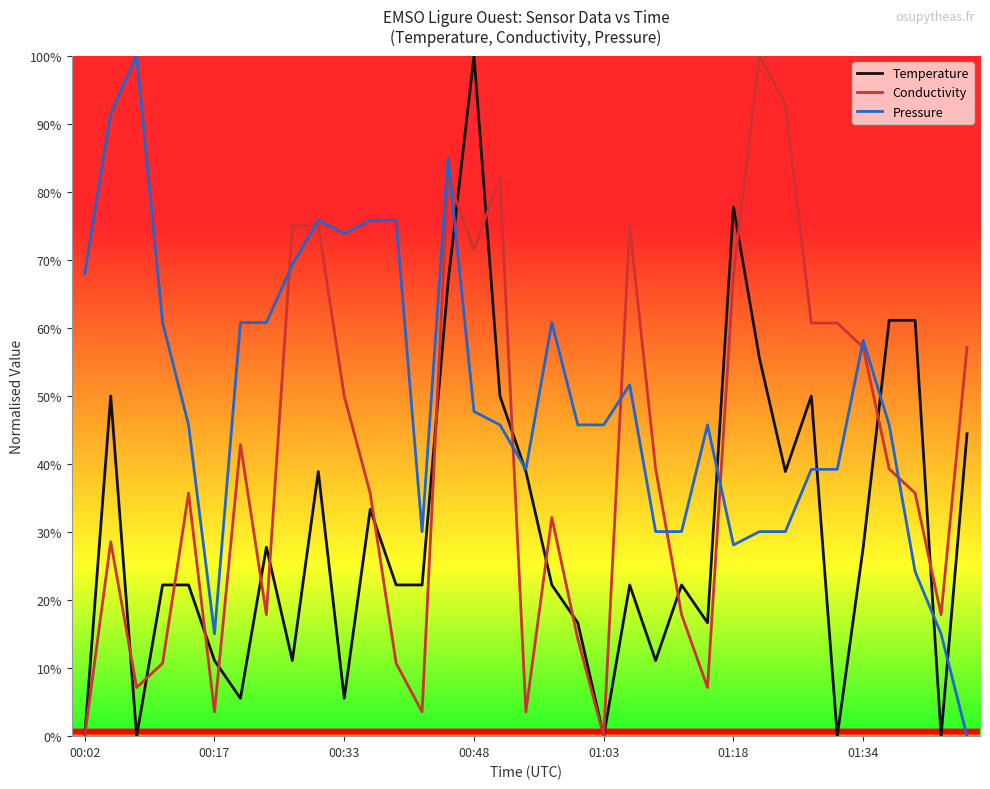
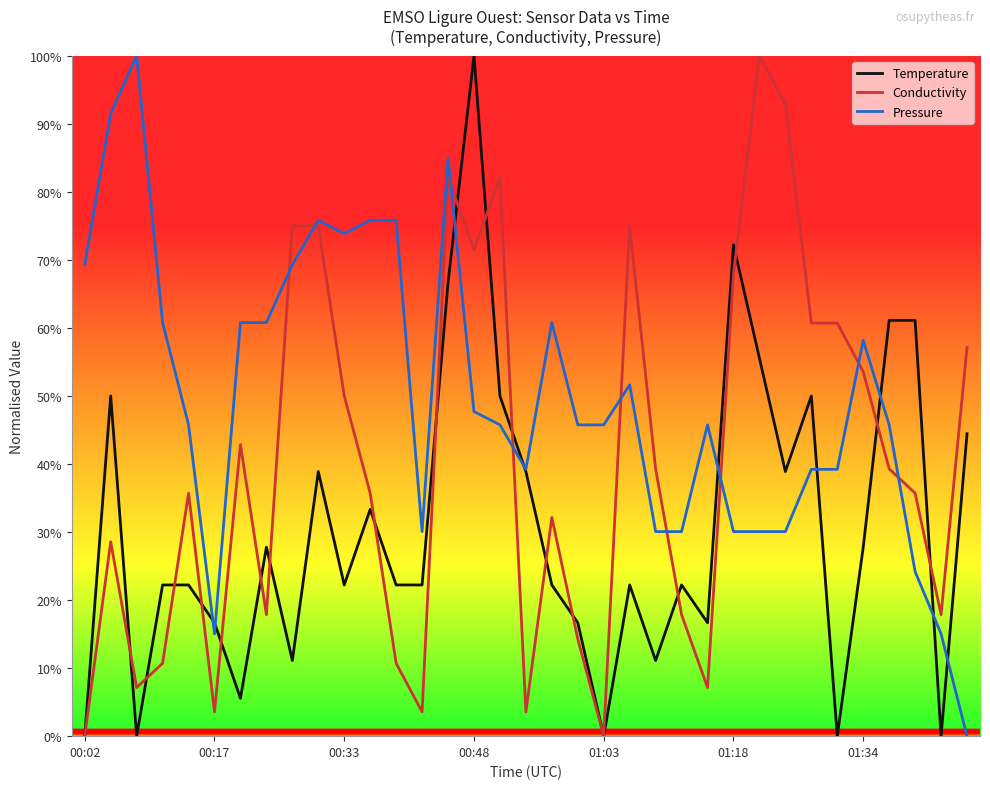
  {
    "Temperature": {
-     "00:17": "11%",
-     "00:33": "6%",
+     "00:17": "17%",
+     "00:33": "22%",
      "00:48": "100%",
-     "01:18": "78%",
+     "01:18": "72%",
      "01:34": "28%"
    },
    "Conductivity": {
      "00:17": "4%",
      "00:33": "50%",
      "00:48": "71%",
      "01:18": "68%",
-     "01:34": "57%"
+     "01:34": "54%"
    },
    "Pressure": {
-     "00:02": "68%",
+     "00:02": "69%",
      "00:17": "15%",
      "00:33": "74%",
      "00:48": "48%",
      "01:03": "46%",
-     "01:18": "28%",
+     "01:18": "30%",
      "01:34": "58%"
    }
  }
